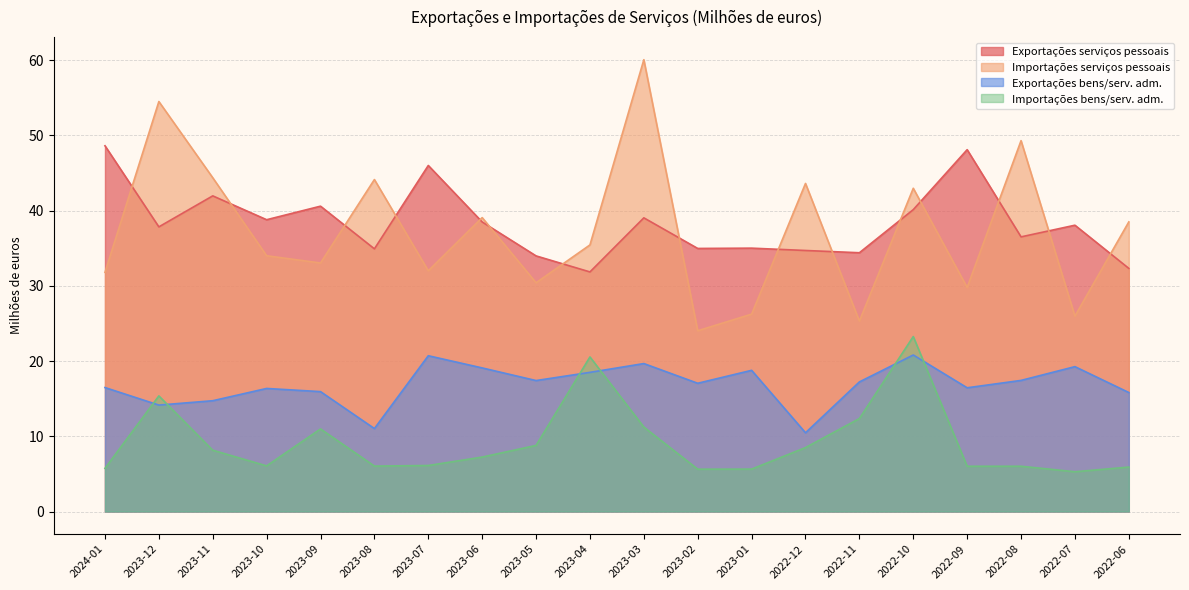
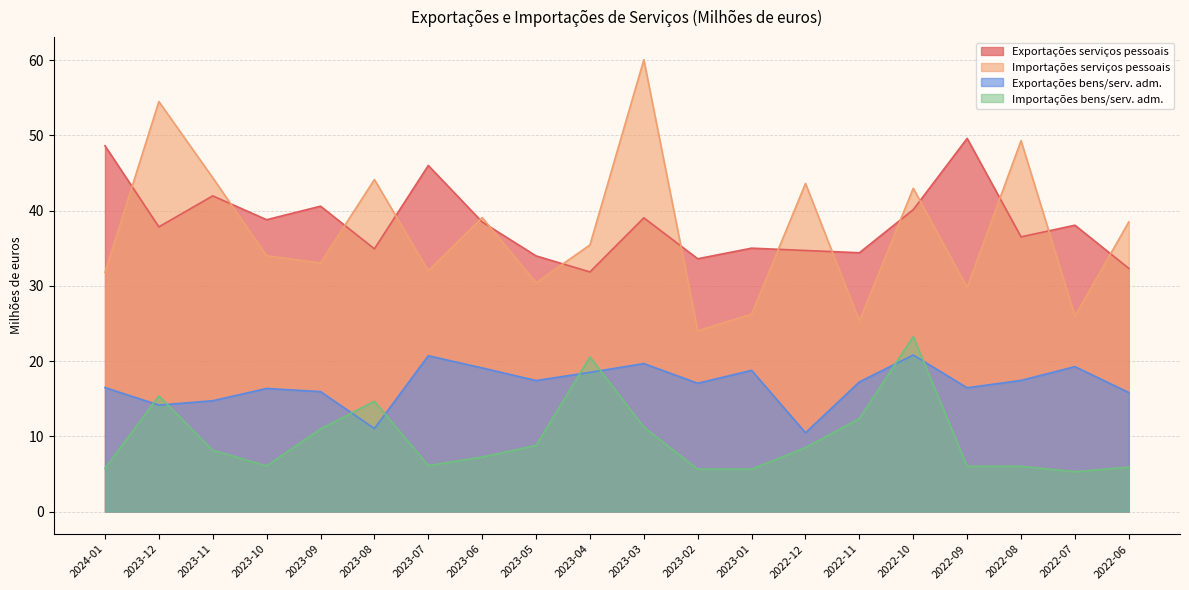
  {
    "Exportações serviços pessoais": {
      "2024-01": 49,
      "2023-12": 38,
      "2023-11": 42,
      "2023-10": 39,
      "2023-09": 41,
      "2023-08": 35,
      "2023-07": 46,
      "2023-06": 38,
      "2023-05": 34,
      "2023-04": 32,
      "2023-03": 39,
-     "2023-02": 35,
+     "2023-02": 34,
      "2023-01": 35,
      "2022-12": 35,
      "2022-11": 34,
      "2022-10": 40,
-     "2022-09": 48,
+     "2022-09": 50,
      "2022-08": 37,
      "2022-07": 38,
      "2022-06": 32
    },
    "Importações serviços pessoais": {
      "2024-01": 32,
      "2023-12": 55,
      "2023-11": 44,
      "2023-10": 34,
      "2023-09": 33,
      "2023-08": 44,
      "2023-07": 32,
      "2023-06": 39,
      "2023-05": 30,
      "2023-04": 35,
      "2023-03": 60,
      "2023-02": 24,
      "2023-01": 26,
      "2022-12": 44,
      "2022-11": 25,
      "2022-10": 43,
      "2022-09": 30,
      "2022-08": 49,
      "2022-07": 26,
      "2022-06": 39
    },
    "Exportações bens/serv. adm.": {
      "2024-01": 16,
      "2023-12": 14,
      "2023-11": 15,
      "2023-10": 16,
      "2023-09": 16,
      "2023-08": 11,
      "2023-07": 21,
      "2023-06": 19,
      "2023-05": 17,
      "2023-04": 19,
      "2023-03": 20,
      "2023-02": 17,
      "2023-01": 19,
      "2022-12": 10,
      "2022-11": 17,
      "2022-10": 21,
      "2022-09": 16,
      "2022-08": 17,
      "2022-07": 19,
      "2022-06": 16
    },
    "Importações bens/serv. adm.": {
      "2024-01": 6,
      "2023-12": 15,
      "2023-11": 8,
      "2023-10": 6,
      "2023-09": 11,
-     "2023-08": 6,
+     "2023-08": 15,
      "2023-07": 6,
      "2023-06": 7,
      "2023-05": 9,
      "2023-04": 21,
      "2023-03": 11,
      "2023-02": 6,
      "2023-01": 6,
      "2022-12": 9,
      "2022-11": 12,
      "2022-10": 23,
      "2022-09": 6,
      "2022-08": 6,
      "2022-07": 5,
      "2022-06": 6
    }
  }
